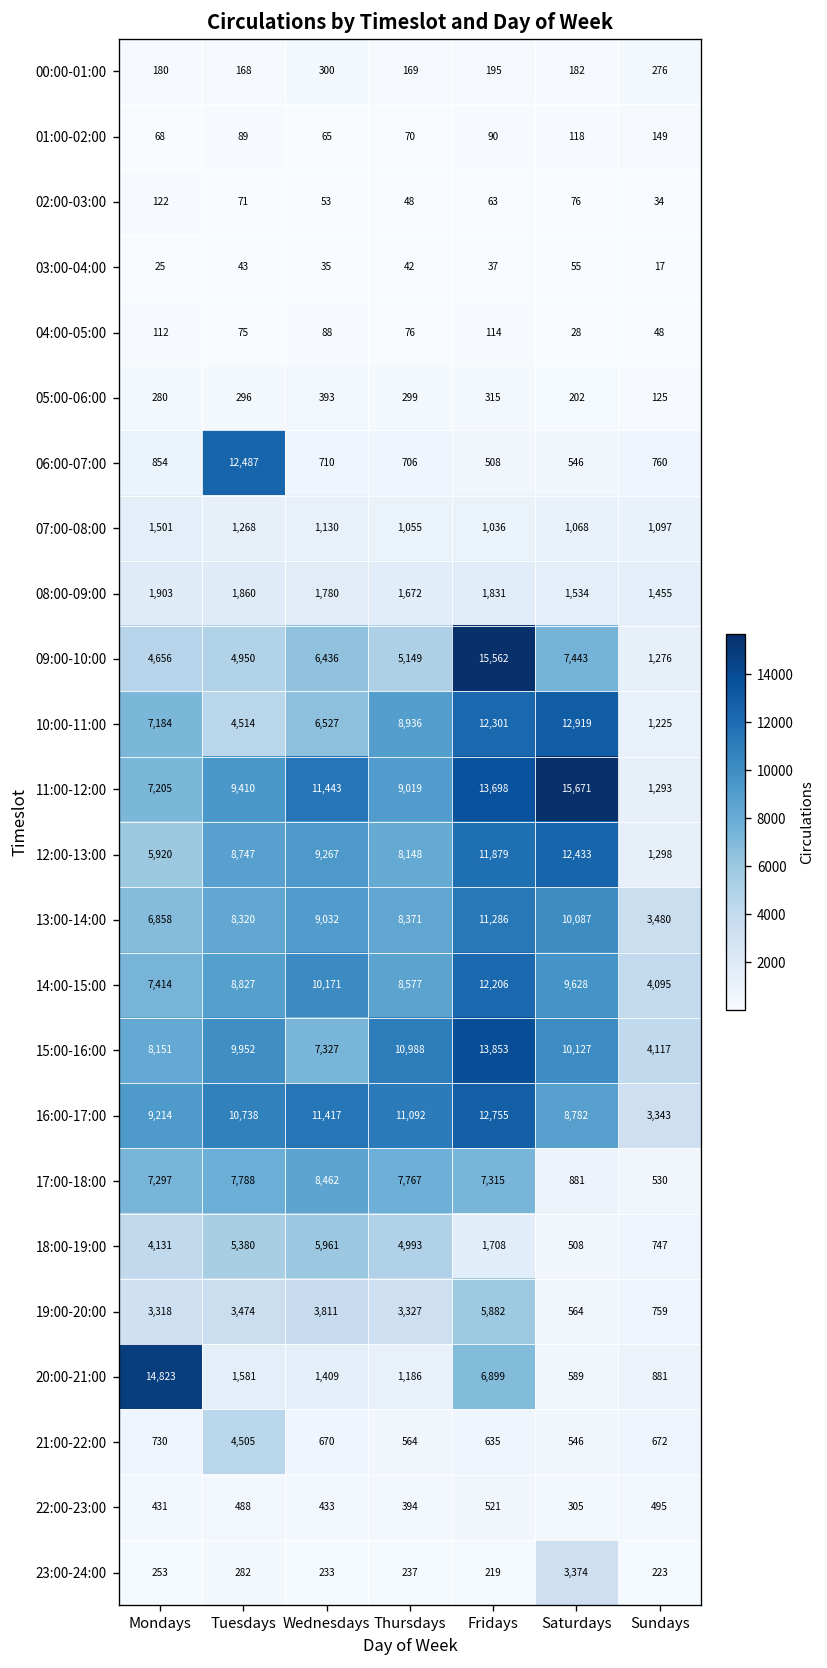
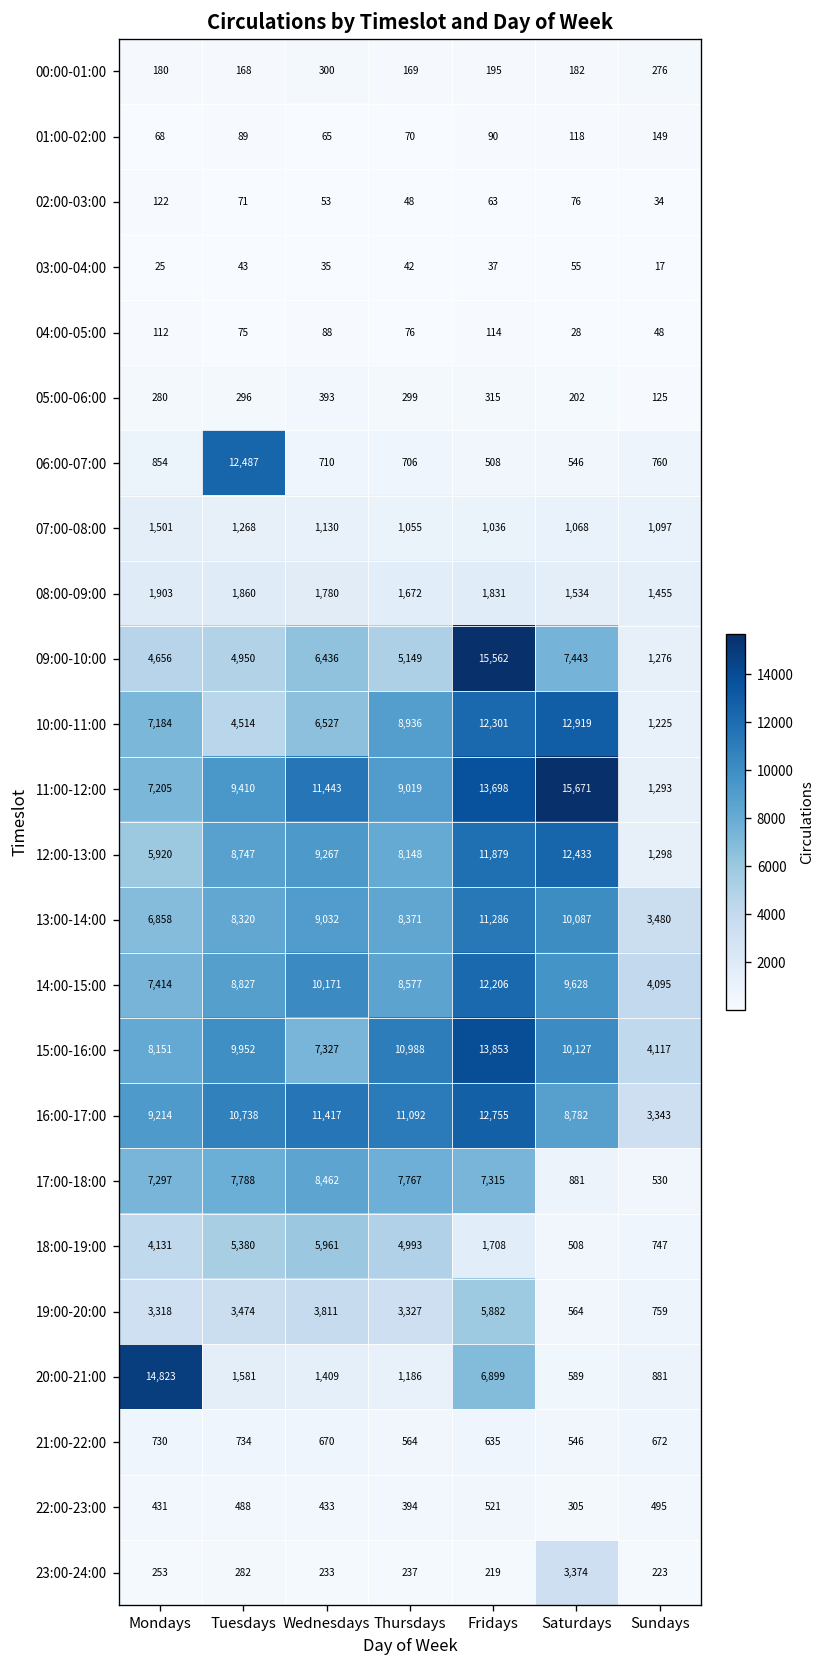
  {
    "00:00-01:00": {
      "Mondays": "180",
      "Tuesdays": "168",
      "Wednesdays": "300",
      "Thursdays": "169",
      "Fridays": "195",
      "Saturdays": "182",
      "Sundays": "276"
    },
    "01:00-02:00": {
      "Mondays": "68",
      "Tuesdays": "89",
      "Wednesdays": "65",
      "Thursdays": "70",
      "Fridays": "90",
      "Saturdays": "118",
      "Sundays": "149"
    },
    "02:00-03:00": {
      "Mondays": "122",
      "Tuesdays": "71",
      "Wednesdays": "53",
      "Thursdays": "48",
      "Fridays": "63",
      "Saturdays": "76",
      "Sundays": "34"
    },
    "03:00-04:00": {
      "Mondays": "25",
      "Tuesdays": "43",
      "Wednesdays": "35",
      "Thursdays": "42",
      "Fridays": "37",
      "Saturdays": "55",
      "Sundays": "17"
    },
    "04:00-05:00": {
      "Mondays": "112",
      "Tuesdays": "75",
      "Wednesdays": "88",
      "Thursdays": "76",
      "Fridays": "114",
      "Saturdays": "28",
      "Sundays": "48"
    },
    "05:00-06:00": {
      "Mondays": "280",
      "Tuesdays": "296",
      "Wednesdays": "393",
      "Thursdays": "299",
      "Fridays": "315",
      "Saturdays": "202",
      "Sundays": "125"
    },
    "06:00-07:00": {
      "Mondays": "854",
      "Tuesdays": "12,487",
      "Wednesdays": "710",
      "Thursdays": "706",
      "Fridays": "508",
      "Saturdays": "546",
      "Sundays": "760"
    },
    "07:00-08:00": {
      "Mondays": "1,501",
      "Tuesdays": "1,268",
      "Wednesdays": "1,130",
      "Thursdays": "1,055",
      "Fridays": "1,036",
      "Saturdays": "1,068",
      "Sundays": "1,097"
    },
    "08:00-09:00": {
      "Mondays": "1,903",
      "Tuesdays": "1,860",
      "Wednesdays": "1,780",
      "Thursdays": "1,672",
      "Fridays": "1,831",
      "Saturdays": "1,534",
      "Sundays": "1,455"
    },
    "09:00-10:00": {
      "Mondays": "4,656",
      "Tuesdays": "4,950",
      "Wednesdays": "6,436",
      "Thursdays": "5,149",
      "Fridays": "15,562",
      "Saturdays": "7,443",
      "Sundays": "1,276"
    },
    "10:00-11:00": {
      "Mondays": "7,184",
      "Tuesdays": "4,514",
      "Wednesdays": "6,527",
      "Thursdays": "8,936",
      "Fridays": "12,301",
      "Saturdays": "12,919",
      "Sundays": "1,225"
    },
    "11:00-12:00": {
      "Mondays": "7,205",
      "Tuesdays": "9,410",
      "Wednesdays": "11,443",
      "Thursdays": "9,019",
      "Fridays": "13,698",
      "Saturdays": "15,671",
      "Sundays": "1,293"
    },
    "12:00-13:00": {
      "Mondays": "5,920",
      "Tuesdays": "8,747",
      "Wednesdays": "9,267",
      "Thursdays": "8,148",
      "Fridays": "11,879",
      "Saturdays": "12,433",
      "Sundays": "1,298"
    },
    "13:00-14:00": {
      "Mondays": "6,858",
      "Tuesdays": "8,320",
      "Wednesdays": "9,032",
      "Thursdays": "8,371",
      "Fridays": "11,286",
      "Saturdays": "10,087",
      "Sundays": "3,480"
    },
    "14:00-15:00": {
      "Mondays": "7,414",
      "Tuesdays": "8,827",
      "Wednesdays": "10,171",
      "Thursdays": "8,577",
      "Fridays": "12,206",
      "Saturdays": "9,628",
      "Sundays": "4,095"
    },
    "15:00-16:00": {
      "Mondays": "8,151",
      "Tuesdays": "9,952",
      "Wednesdays": "7,327",
      "Thursdays": "10,988",
      "Fridays": "13,853",
      "Saturdays": "10,127",
      "Sundays": "4,117"
    },
    "16:00-17:00": {
      "Mondays": "9,214",
      "Tuesdays": "10,738",
      "Wednesdays": "11,417",
      "Thursdays": "11,092",
      "Fridays": "12,755",
      "Saturdays": "8,782",
      "Sundays": "3,343"
    },
    "17:00-18:00": {
      "Mondays": "7,297",
      "Tuesdays": "7,788",
      "Wednesdays": "8,462",
      "Thursdays": "7,767",
      "Fridays": "7,315",
      "Saturdays": "881",
      "Sundays": "530"
    },
    "18:00-19:00": {
      "Mondays": "4,131",
      "Tuesdays": "5,380",
      "Wednesdays": "5,961",
      "Thursdays": "4,993",
      "Fridays": "1,708",
      "Saturdays": "508",
      "Sundays": "747"
    },
    "19:00-20:00": {
      "Mondays": "3,318",
      "Tuesdays": "3,474",
      "Wednesdays": "3,811",
      "Thursdays": "3,327",
      "Fridays": "5,882",
      "Saturdays": "564",
      "Sundays": "759"
    },
    "20:00-21:00": {
      "Mondays": "14,823",
      "Tuesdays": "1,581",
      "Wednesdays": "1,409",
      "Thursdays": "1,186",
      "Fridays": "6,899",
      "Saturdays": "589",
      "Sundays": "881"
    },
    "21:00-22:00": {
      "Mondays": "730",
-     "Tuesdays": "4,505",
+     "Tuesdays": "734",
      "Wednesdays": "670",
      "Thursdays": "564",
      "Fridays": "635",
      "Saturdays": "546",
      "Sundays": "672"
    },
    "22:00-23:00": {
      "Mondays": "431",
      "Tuesdays": "488",
      "Wednesdays": "433",
      "Thursdays": "394",
      "Fridays": "521",
      "Saturdays": "305",
      "Sundays": "495"
    },
    "23:00-24:00": {
      "Mondays": "253",
      "Tuesdays": "282",
      "Wednesdays": "233",
      "Thursdays": "237",
      "Fridays": "219",
      "Saturdays": "3,374",
      "Sundays": "223"
    }
  }
